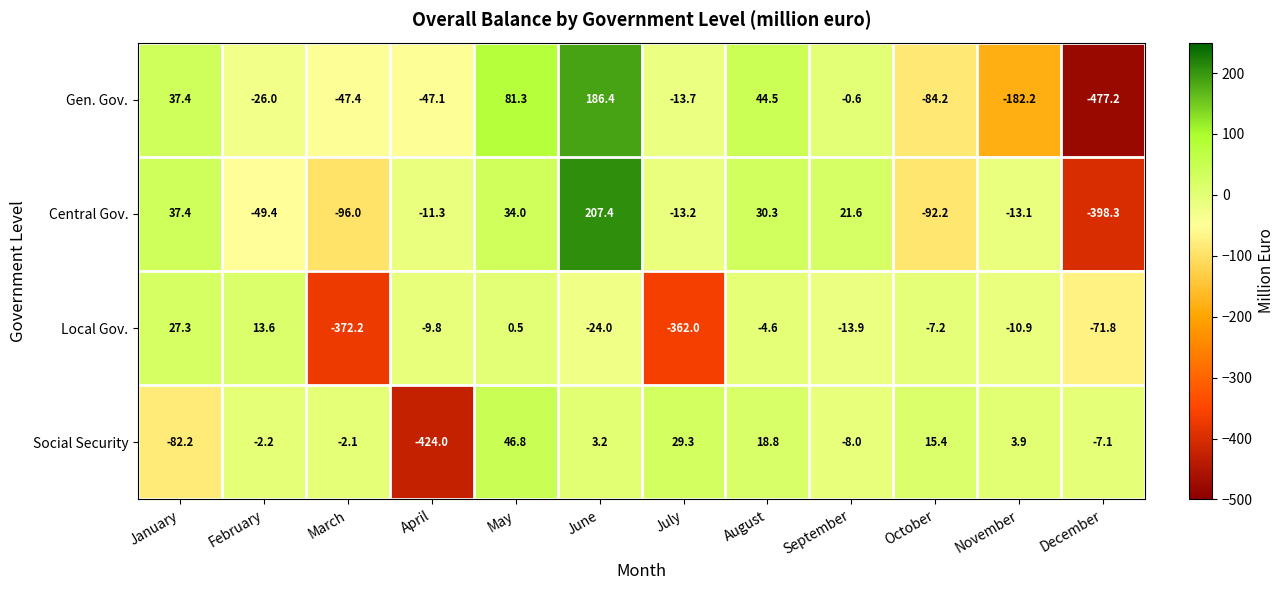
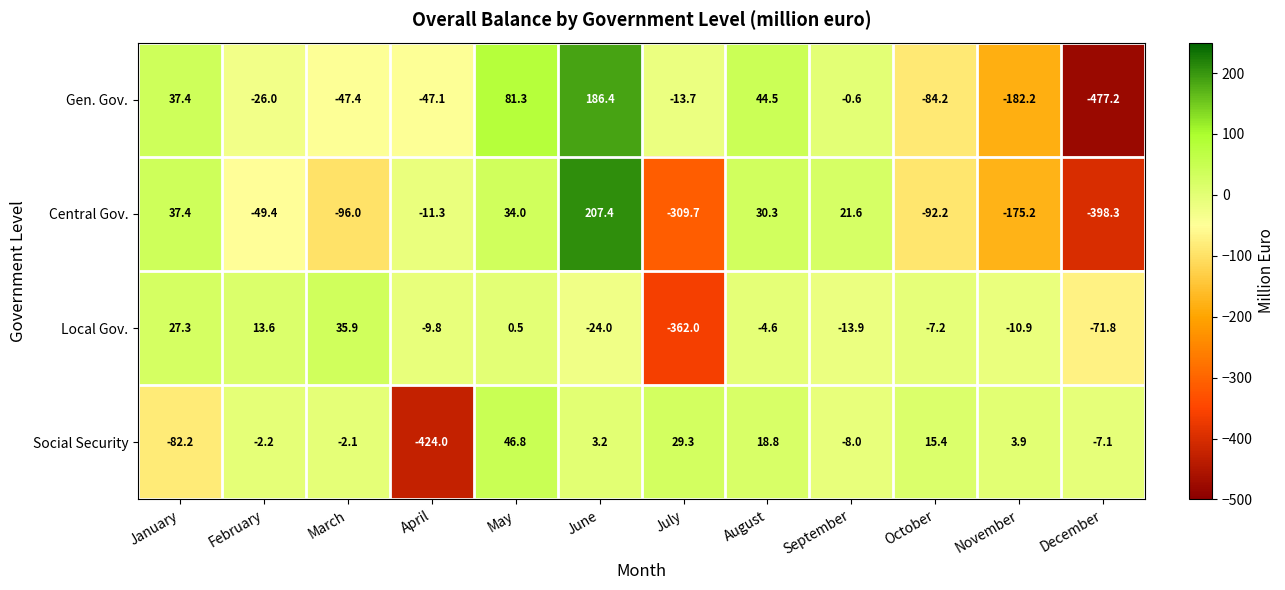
  {
    "Gen. Gov.": {
      "January": 37.4,
      "February": -26.0,
      "March": -47.4,
      "April": -47.1,
      "May": 81.3,
      "June": 186.4,
      "July": -13.7,
      "August": 44.5,
      "September": -0.6,
      "October": -84.2,
      "November": -182.2,
      "December": -477.2
    },
    "Central Gov.": {
      "January": 37.4,
      "February": -49.4,
      "March": -96.0,
      "April": -11.3,
      "May": 34.0,
      "June": 207.4,
-     "July": -13.2,
+     "July": -309.7,
      "August": 30.3,
      "September": 21.6,
      "October": -92.2,
-     "November": -13.1,
+     "November": -175.2,
      "December": -398.3
    },
    "Local Gov.": {
      "January": 27.3,
      "February": 13.6,
-     "March": -372.2,
+     "March": 35.9,
      "April": -9.8,
      "May": 0.5,
      "June": -24.0,
      "July": -362.0,
      "August": -4.6,
      "September": -13.9,
      "October": -7.2,
      "November": -10.9,
      "December": -71.8
    },
    "Social Security": {
      "January": -82.2,
      "February": -2.2,
      "March": -2.1,
      "April": -424.0,
      "May": 46.8,
      "June": 3.2,
      "July": 29.3,
      "August": 18.8,
      "September": -8.0,
      "October": 15.4,
      "November": 3.9,
      "December": -7.1
    }
  }
